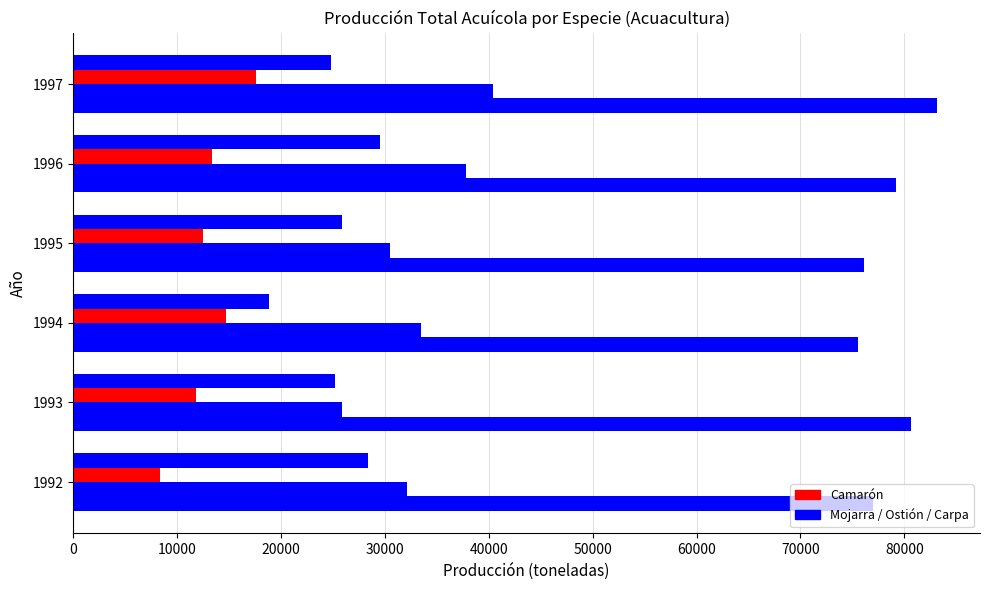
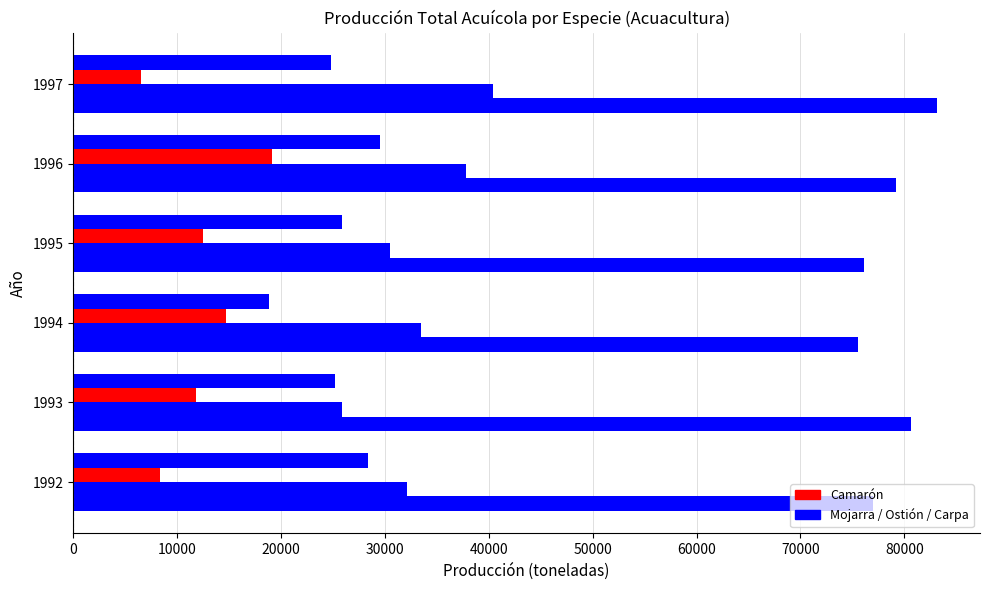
  {
    "Camarón": {
-     "1997": 17600,
-     "1996": 13300,
+     "1997": 6500,
+     "1996": 19100,
      "1995": 12400,
      "1994": 14700,
      "1993": 11800,
      "1992": 8300
    }
  }
